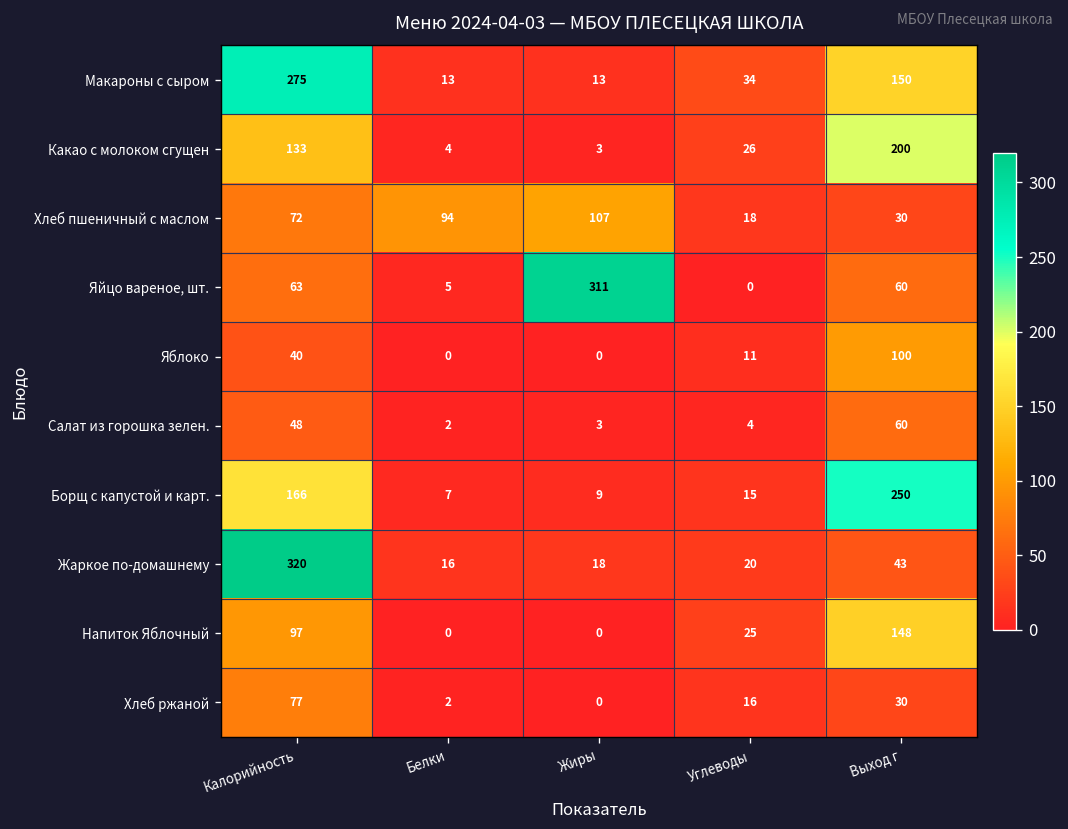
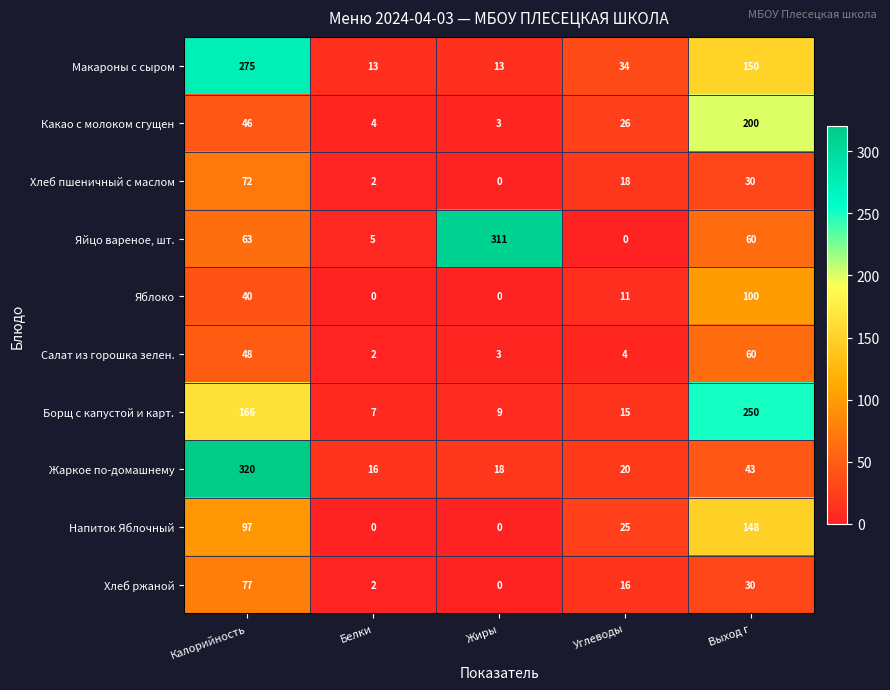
  {
    "Макароны с сыром": {
      "Калорийность": 275,
      "Белки": 13,
      "Жиры": 13,
      "Углеводы": 34,
      "Выход г": 150
    },
    "Какао с молоком сгущен": {
-     "Калорийность": 133,
+     "Калорийность": 46,
      "Белки": 4,
      "Жиры": 3,
      "Углеводы": 26,
      "Выход г": 200
    },
    "Хлеб пшеничный с маслом": {
      "Калорийность": 72,
-     "Белки": 94,
-     "Жиры": 107,
+     "Белки": 2,
+     "Жиры": 0,
      "Углеводы": 18,
      "Выход г": 30
    },
    "Яйцо вареное, шт.": {
      "Калорийность": 63,
      "Белки": 5,
      "Жиры": 311,
      "Углеводы": 0,
      "Выход г": 60
    },
    "Яблоко": {
      "Калорийность": 40,
      "Белки": 0,
      "Жиры": 0,
      "Углеводы": 11,
      "Выход г": 100
    },
    "Салат из горошка зелен.": {
      "Калорийность": 48,
      "Белки": 2,
      "Жиры": 3,
      "Углеводы": 4,
      "Выход г": 60
    },
    "Борщ с капустой и карт.": {
      "Калорийность": 166,
      "Белки": 7,
      "Жиры": 9,
      "Углеводы": 15,
      "Выход г": 250
    },
    "Жаркое по-домашнему": {
      "Калорийность": 320,
      "Белки": 16,
      "Жиры": 18,
      "Углеводы": 20,
      "Выход г": 43
    },
    "Напиток Яблочный": {
      "Калорийность": 97,
      "Белки": 0,
      "Жиры": 0,
      "Углеводы": 25,
      "Выход г": 148
    },
    "Хлеб ржаной": {
      "Калорийность": 77,
      "Белки": 2,
      "Жиры": 0,
      "Углеводы": 16,
      "Выход г": 30
    }
  }
